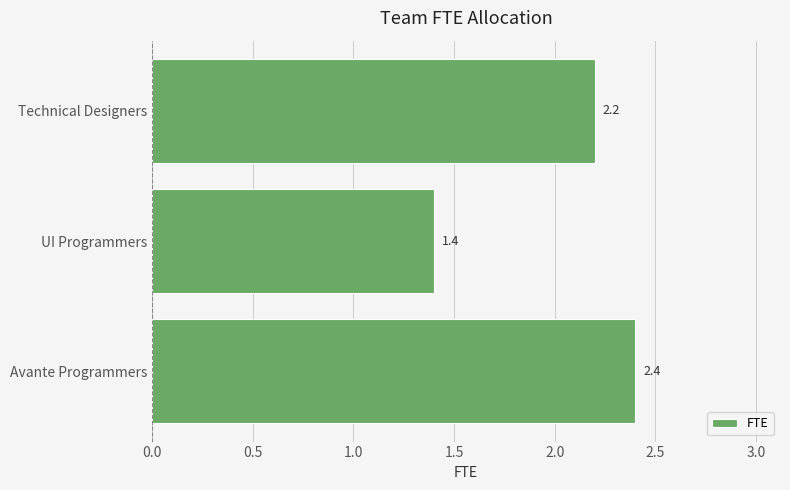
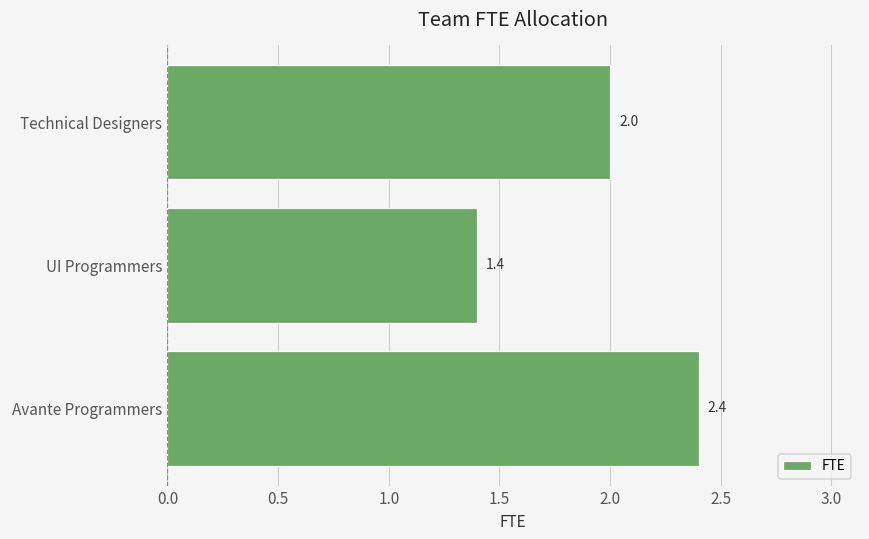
  {
-   "Technical Designers": 2.2,
+   "Technical Designers": 2.0,
    "UI Programmers": 1.4,
    "Avante Programmers": 2.4
  }
